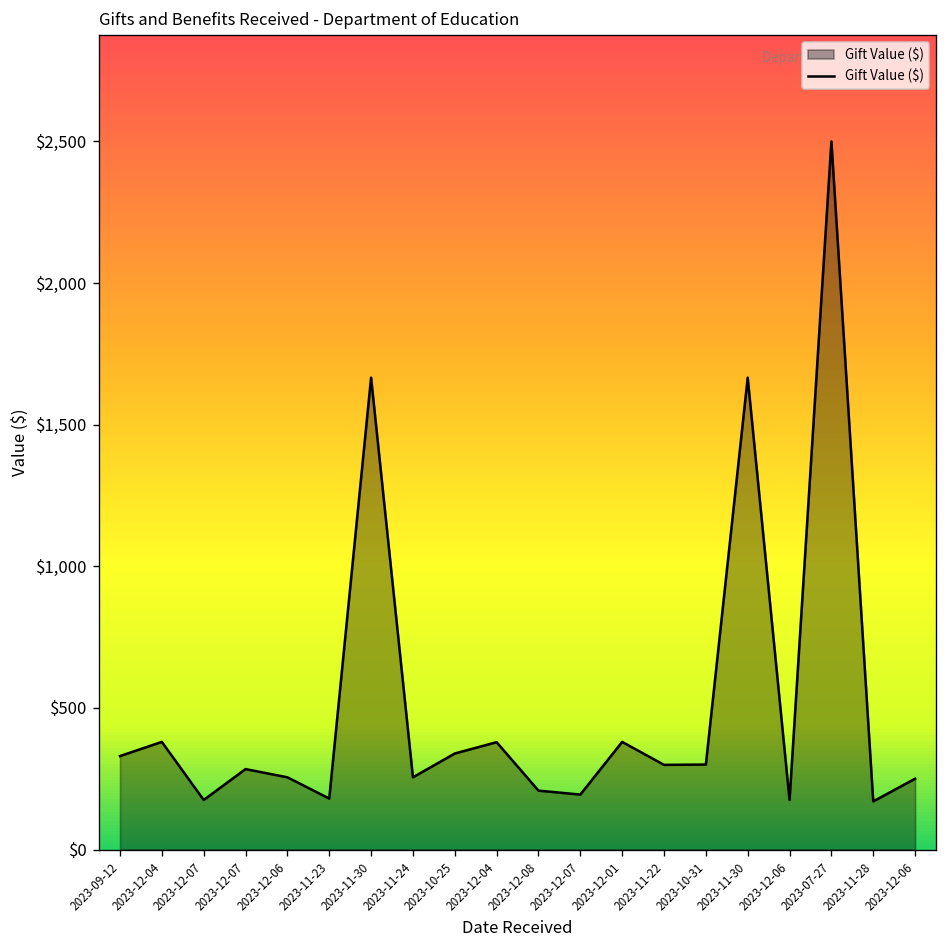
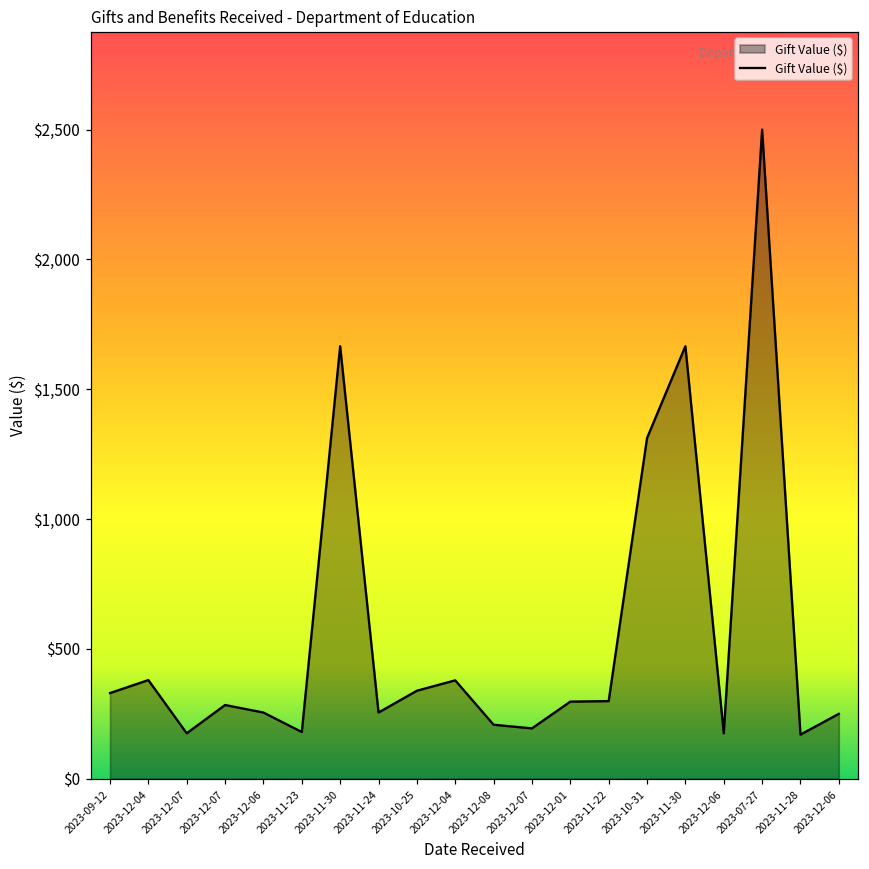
  {
    "2023-09-12": "$330",
    "2023-11-23": "$180",
    "2023-11-24": "$260",
    "2023-10-25": "$340",
    "2023-12-08": "$210",
-   "2023-12-01": "$380",
+   "2023-12-01": "$300",
    "2023-11-22": "$300",
-   "2023-10-31": "$300",
+   "2023-10-31": "$1,310",
    "2023-07-27": "$2,500",
    "2023-11-28": "$170"
  }
